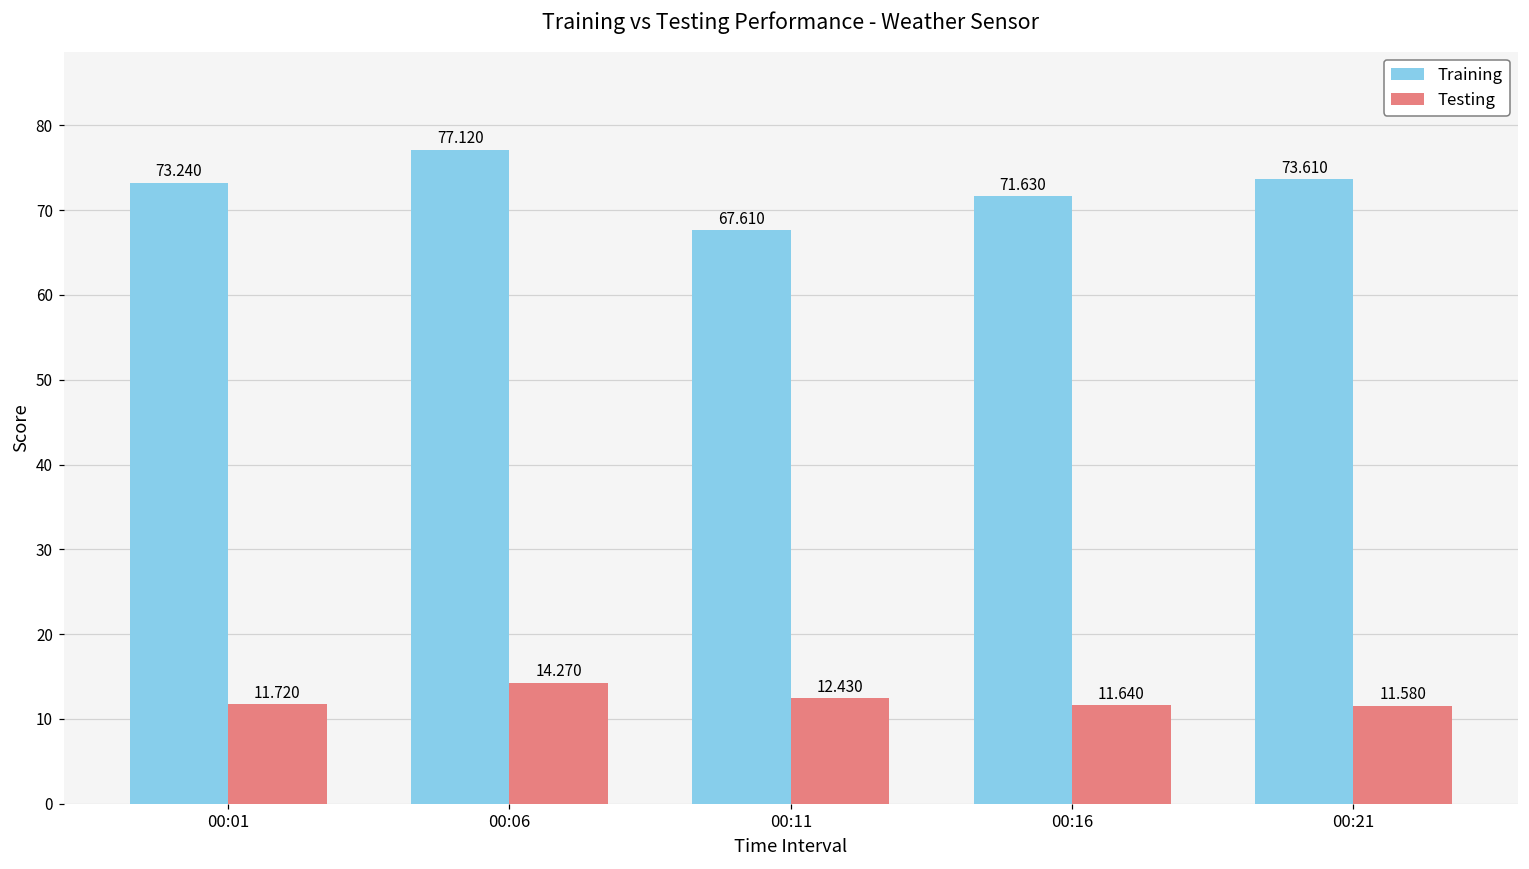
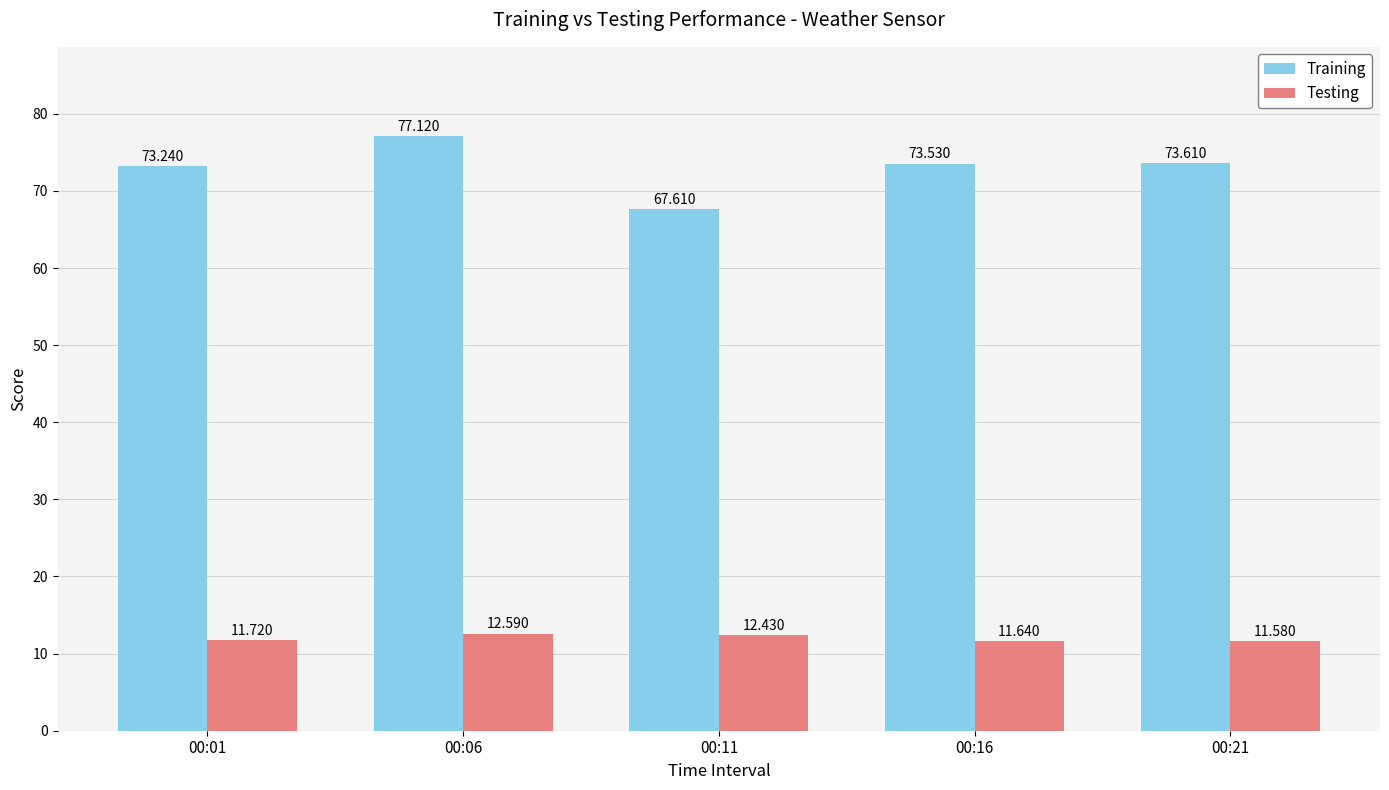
  {
    "Training": {
      "00:01": 73.240,
      "00:06": 77.120,
      "00:11": 67.610,
-     "00:16": 71.630,
+     "00:16": 73.530,
      "00:21": 73.610
    },
    "Testing": {
      "00:01": 11.720,
-     "00:06": 14.270,
+     "00:06": 12.590,
      "00:11": 12.430,
      "00:16": 11.640,
      "00:21": 11.580
    }
  }
